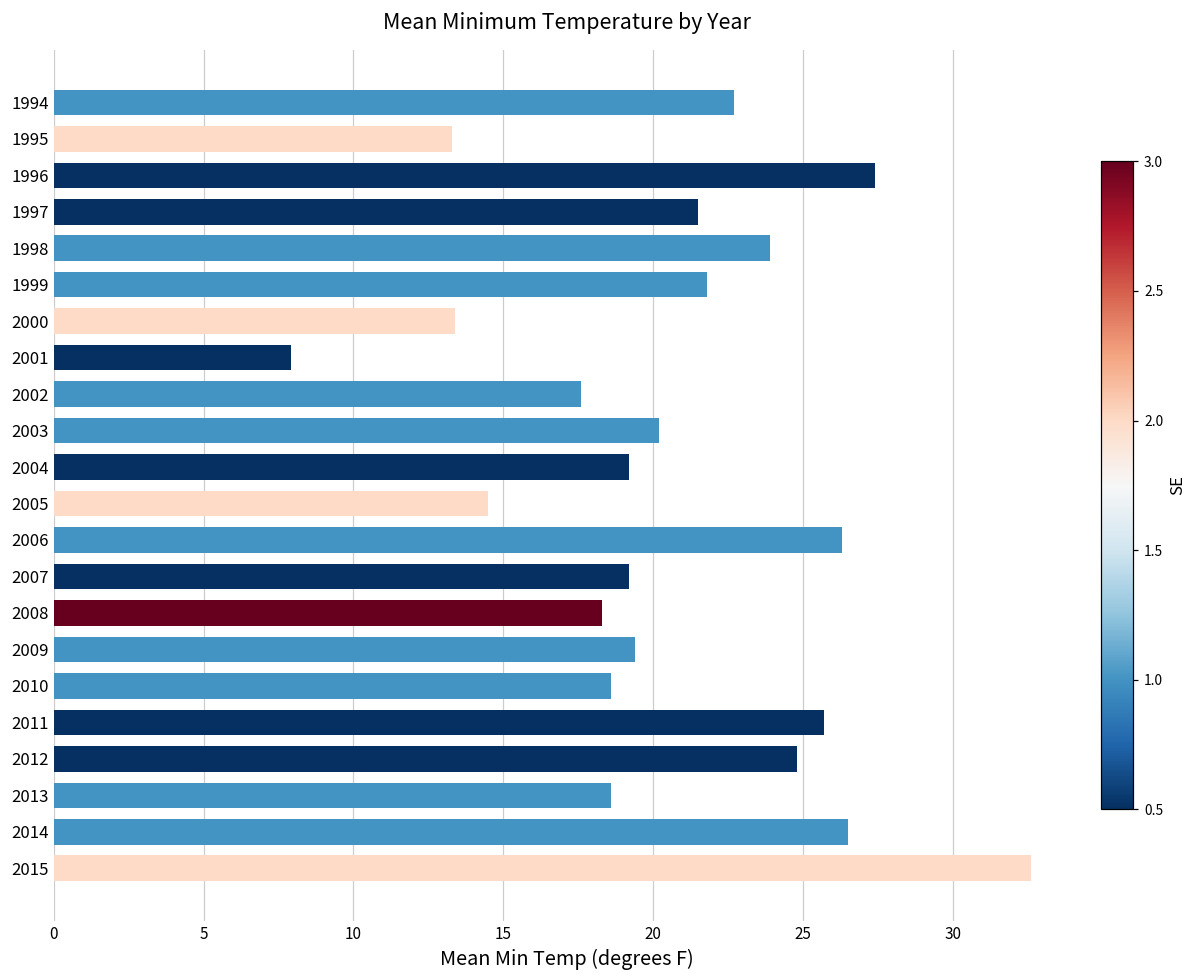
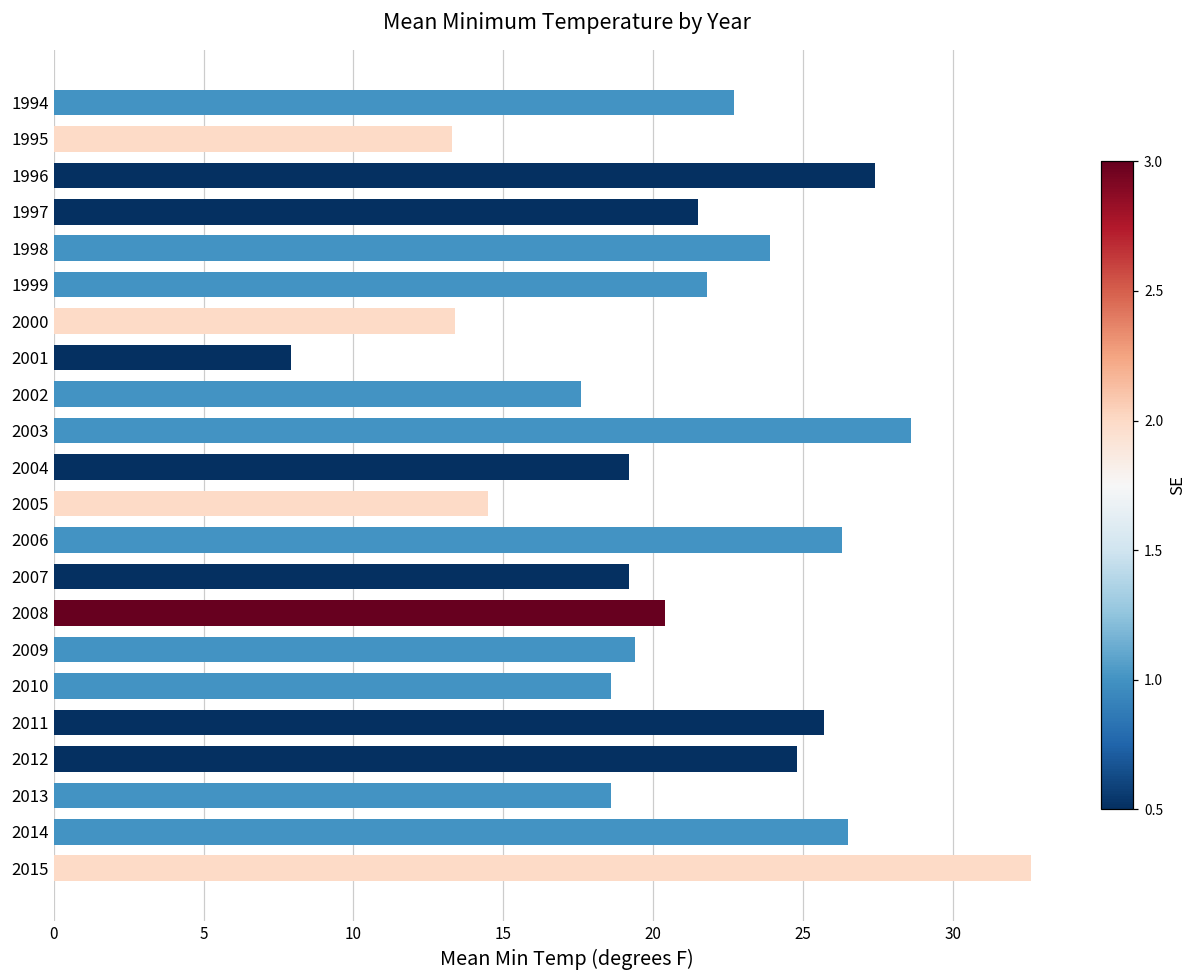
  {
    "1994": 22.7,
    "1995": 13.3,
    "1996": 27.4,
    "1997": 21.5,
    "1998": 23.9,
    "1999": 21.8,
    "2000": 13.4,
    "2001": 7.9,
    "2002": 17.6,
-   "2003": 20.2,
+   "2003": 28.6,
    "2004": 19.2,
    "2005": 14.5,
    "2006": 26.3,
    "2007": 19.2,
-   "2008": 18.3,
+   "2008": 20.4,
    "2009": 19.4,
    "2010": 18.6,
    "2011": 25.7,
    "2012": 24.8,
    "2013": 18.6,
    "2014": 26.5,
    "2015": 32.6
  }
